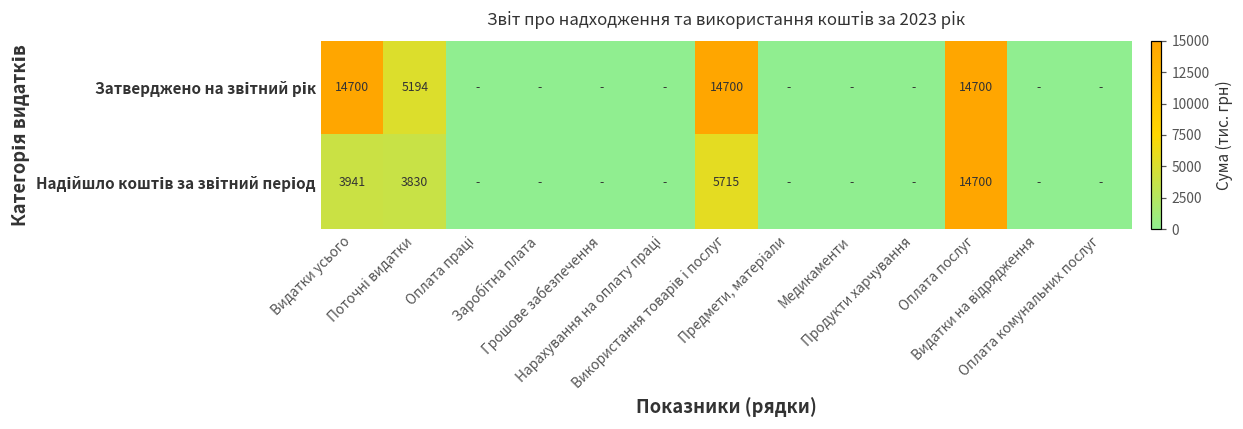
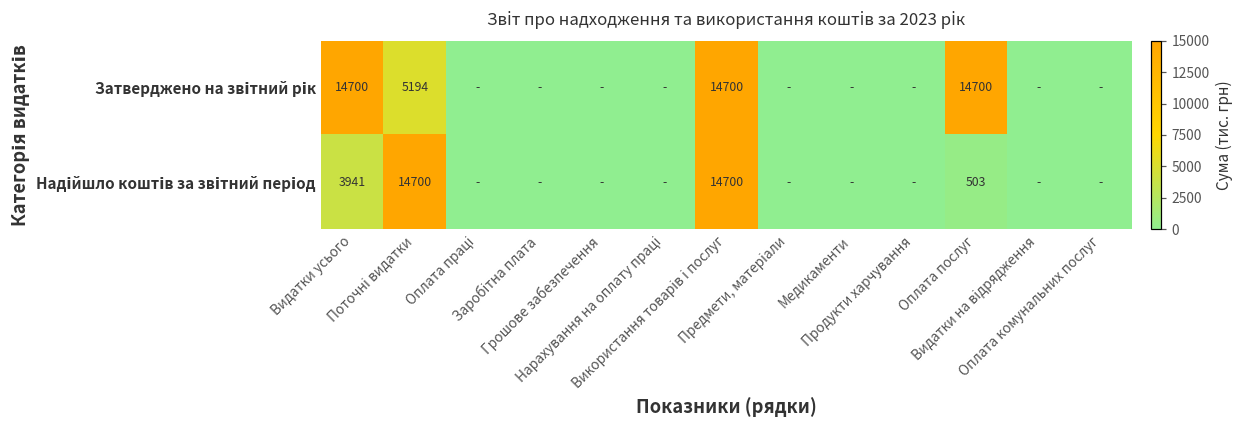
  {
    "Затверджено на звітний рік": {
      "Видатки усього": 14700,
      "Поточні видатки": 5194,
      "Використання товарів і послуг": 14700,
      "Оплата послуг": 14700
    },
    "Надійшло коштів за звітний період": {
      "Видатки усього": 3941,
-     "Поточні видатки": 3830,
-     "Використання товарів і послуг": 5715,
-     "Оплата послуг": 14700
+     "Поточні видатки": 14700,
+     "Використання товарів і послуг": 14700,
+     "Оплата послуг": 503
    }
  }
